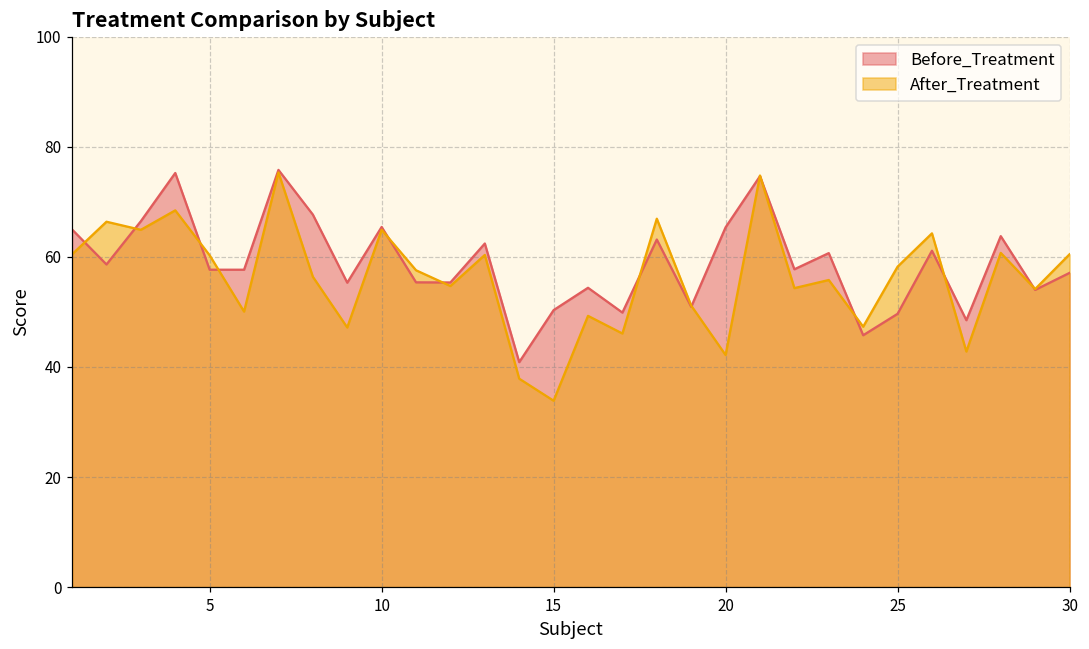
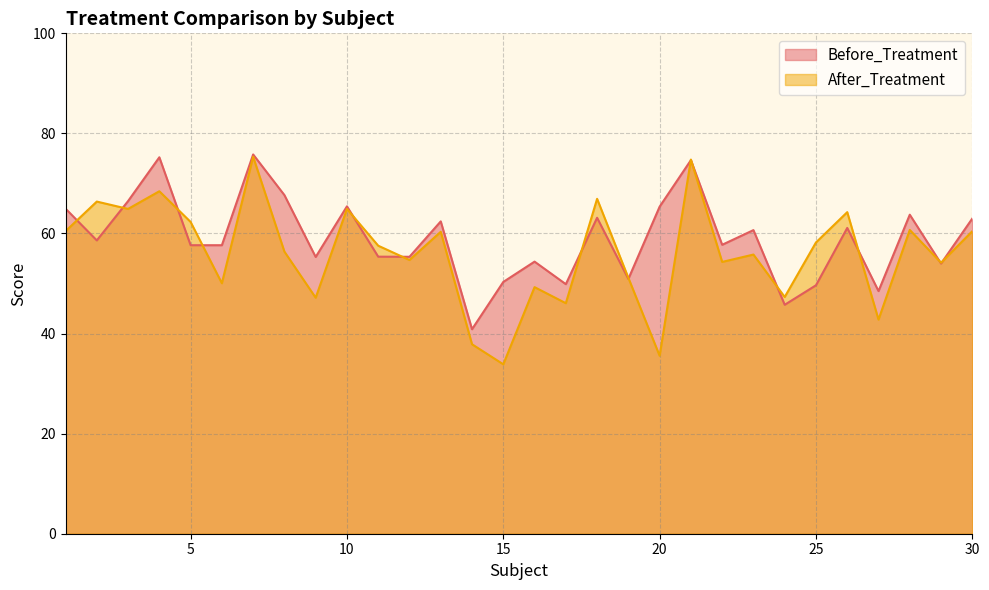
  {
    "Before_Treatment": {
      "5": 58,
      "10": 65,
      "15": 50,
      "20": 65,
      "25": 50,
-     "30": 57
+     "30": 63
    },
    "After_Treatment": {
-     "5": 60,
+     "5": 62,
      "10": 65,
      "15": 34,
-     "20": 42,
+     "20": 36,
      "25": 58,
      "30": 60
    }
  }
